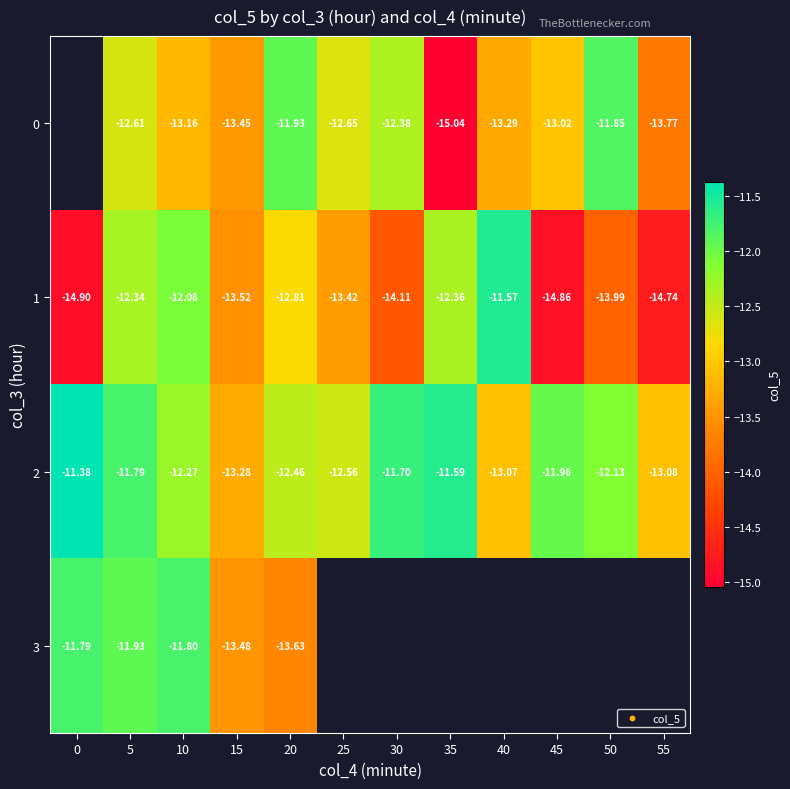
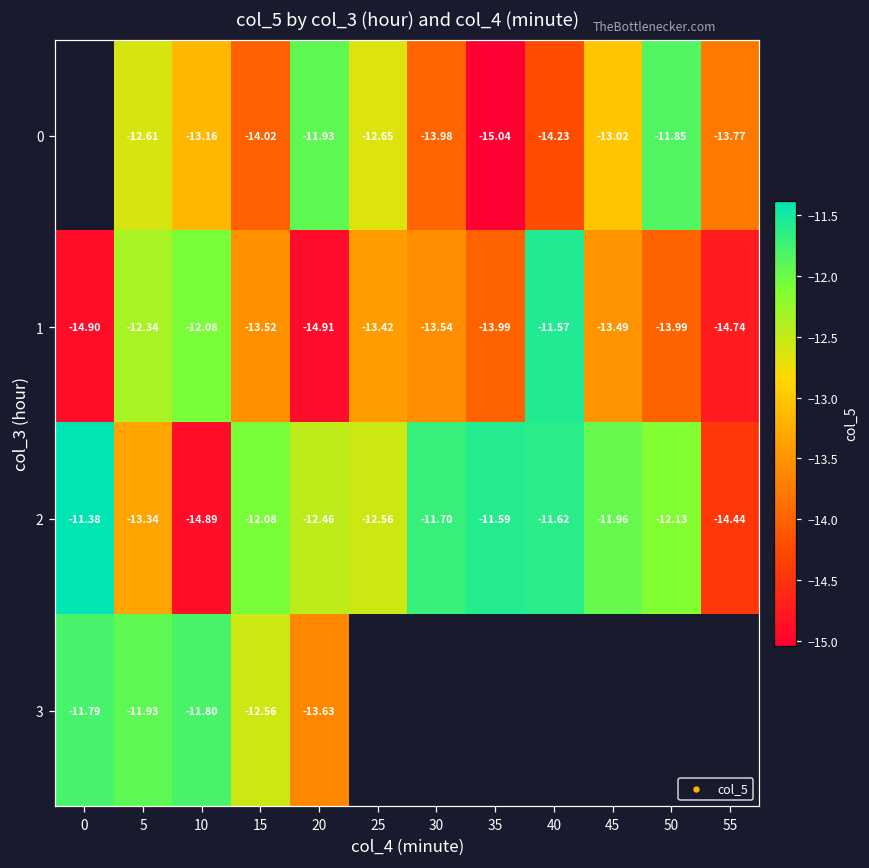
  {
    "0": {
      "5": -12.61,
      "10": -13.16,
-     "15": -13.45,
+     "15": -14.02,
      "20": -11.93,
      "25": -12.65,
-     "30": -12.38,
+     "30": -13.98,
      "35": -15.04,
-     "40": -13.29,
+     "40": -14.23,
      "45": -13.02,
      "50": -11.85,
      "55": -13.77
    },
    "1": {
      "0": -14.90,
      "5": -12.34,
      "10": -12.08,
      "15": -13.52,
-     "20": -12.81,
+     "20": -14.91,
      "25": -13.42,
-     "30": -14.11,
-     "35": -12.36,
+     "30": -13.54,
+     "35": -13.99,
      "40": -11.57,
-     "45": -14.86,
+     "45": -13.49,
      "50": -13.99,
      "55": -14.74
    },
    "2": {
      "0": -11.38,
-     "5": -11.79,
-     "10": -12.27,
-     "15": -13.28,
+     "5": -13.34,
+     "10": -14.89,
+     "15": -12.08,
      "20": -12.46,
      "25": -12.56,
      "30": -11.70,
      "35": -11.59,
-     "40": -13.07,
+     "40": -11.62,
      "45": -11.96,
      "50": -12.13,
-     "55": -13.08
+     "55": -14.44
    },
    "3": {
      "0": -11.79,
      "5": -11.93,
      "10": -11.80,
-     "15": -13.48,
+     "15": -12.56,
      "20": -13.63
    }
  }
